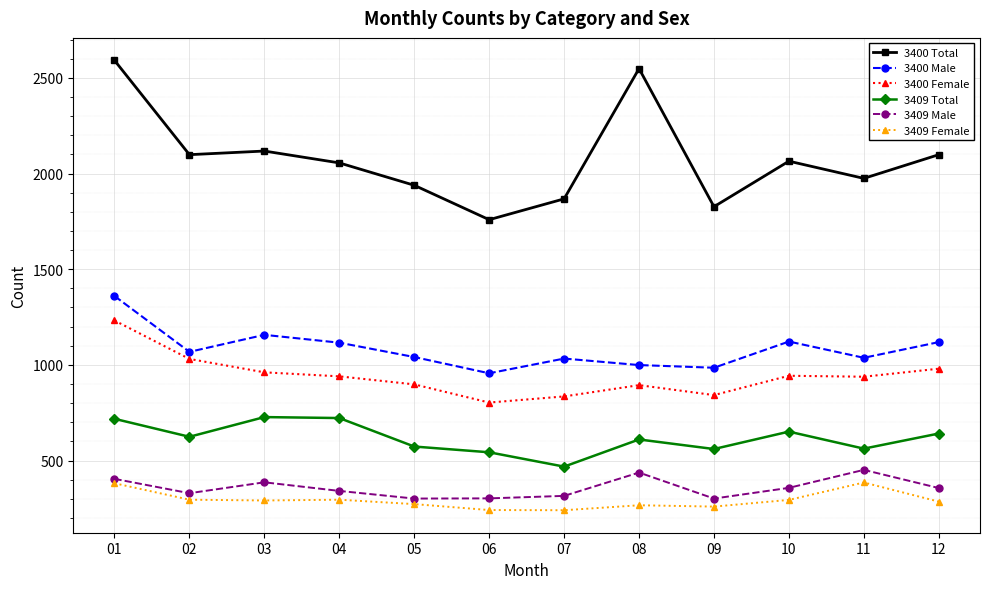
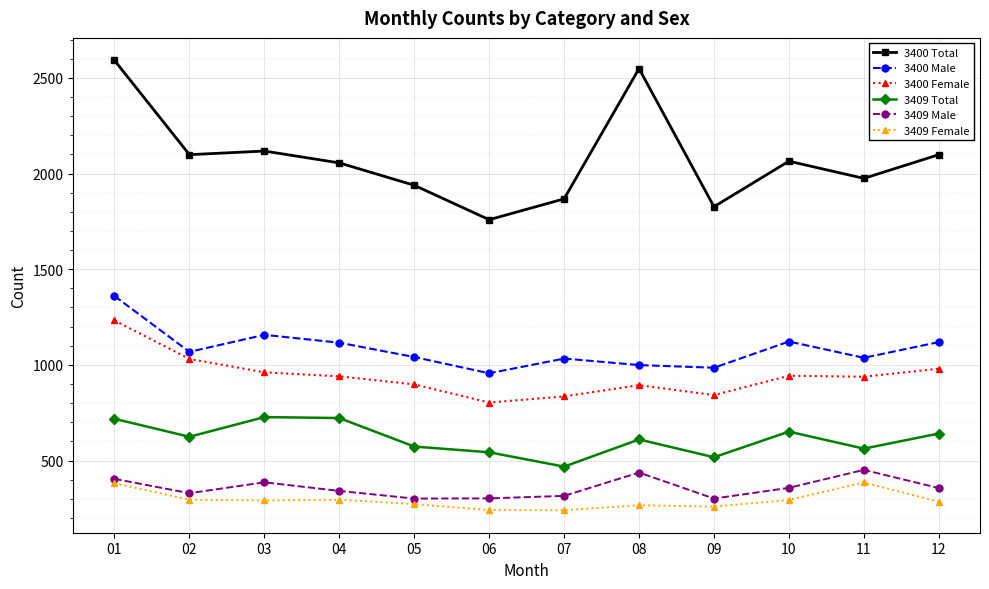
  {
    "3400 Total": {
      "01": 2590,
      "02": 2100,
      "03": 2120,
      "04": 2060,
      "05": 1940,
      "06": 1760,
      "07": 1870,
      "08": 2550,
      "09": 1830,
      "10": 2070,
      "11": 1980,
      "12": 2100
    },
    "3400 Male": {
      "01": 1360,
      "02": 1070,
      "03": 1160,
      "04": 1120,
      "05": 1040,
      "06": 960,
      "07": 1030,
      "08": 1000,
      "09": 990,
      "10": 1120,
      "11": 1040,
      "12": 1120
    },
    "3400 Female": {
      "01": 1230,
      "02": 1030,
      "03": 960,
      "04": 940,
      "05": 900,
      "06": 800,
      "07": 840,
      "08": 890,
      "09": 840,
      "10": 940,
      "11": 940,
      "12": 980
    },
    "3409 Total": {
      "01": 720,
      "02": 620,
      "03": 730,
      "04": 720,
      "05": 570,
      "06": 540,
      "07": 470,
      "08": 610,
-     "09": 560,
+     "09": 520,
      "10": 650,
      "11": 560,
      "12": 640
    },
    "3409 Male": {
      "01": 400,
      "02": 330,
      "03": 390,
      "04": 340,
      "05": 300,
      "06": 300,
      "07": 320,
      "08": 440,
      "09": 300,
      "10": 360,
      "11": 450,
      "12": 360
    },
    "3409 Female": {
      "01": 380,
      "02": 300,
      "03": 290,
      "04": 300,
      "05": 270,
      "06": 240,
      "07": 240,
      "08": 270,
      "09": 260,
      "10": 290,
      "11": 390,
      "12": 290
    }
  }
